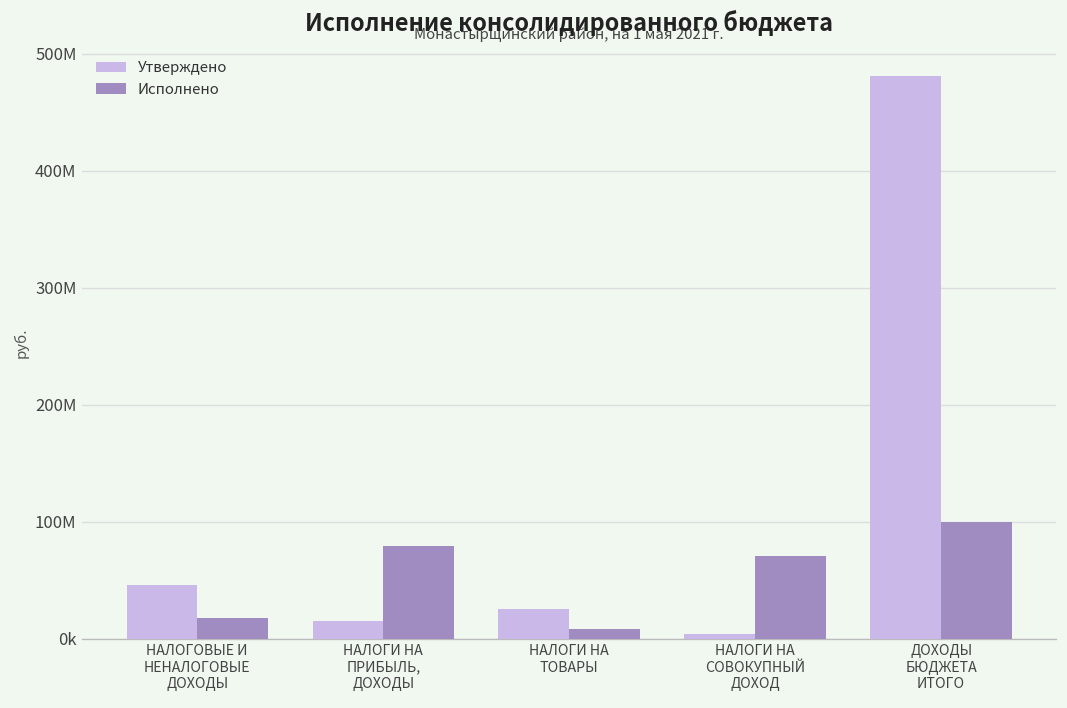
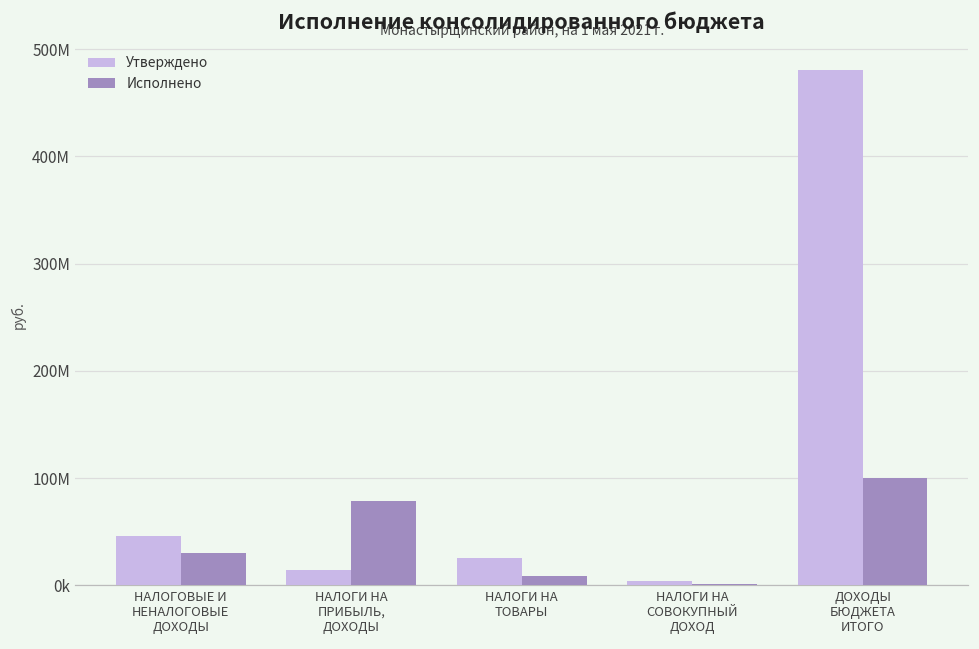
  {
    "Утверждено": {
      "НАЛОГОВЫЕ И НЕНАЛОГОВЫЕ ДОХОДЫ": 50000000,
      "НАЛОГИ НА ПРИБЫЛЬ, ДОХОДЫ": 10000000,
      "НАЛОГИ НА ТОВАРЫ": 30000000,
      "НАЛОГИ НА СОВОКУПНЫЙ ДОХОД": 0,
      "ДОХОДЫ БЮДЖЕТА ИТОГО": 480000000
    },
    "Исполнено": {
-     "НАЛОГОВЫЕ И НЕНАЛОГОВЫЕ ДОХОДЫ": 20000000,
+     "НАЛОГОВЫЕ И НЕНАЛОГОВЫЕ ДОХОДЫ": 30000000,
      "НАЛОГИ НА ПРИБЫЛЬ, ДОХОДЫ": 80000000,
      "НАЛОГИ НА ТОВАРЫ": 10000000,
-     "НАЛОГИ НА СОВОКУПНЫЙ ДОХОД": 70000000,
+     "НАЛОГИ НА СОВОКУПНЫЙ ДОХОД": 0,
      "ДОХОДЫ БЮДЖЕТА ИТОГО": 100000000
    }
  }
